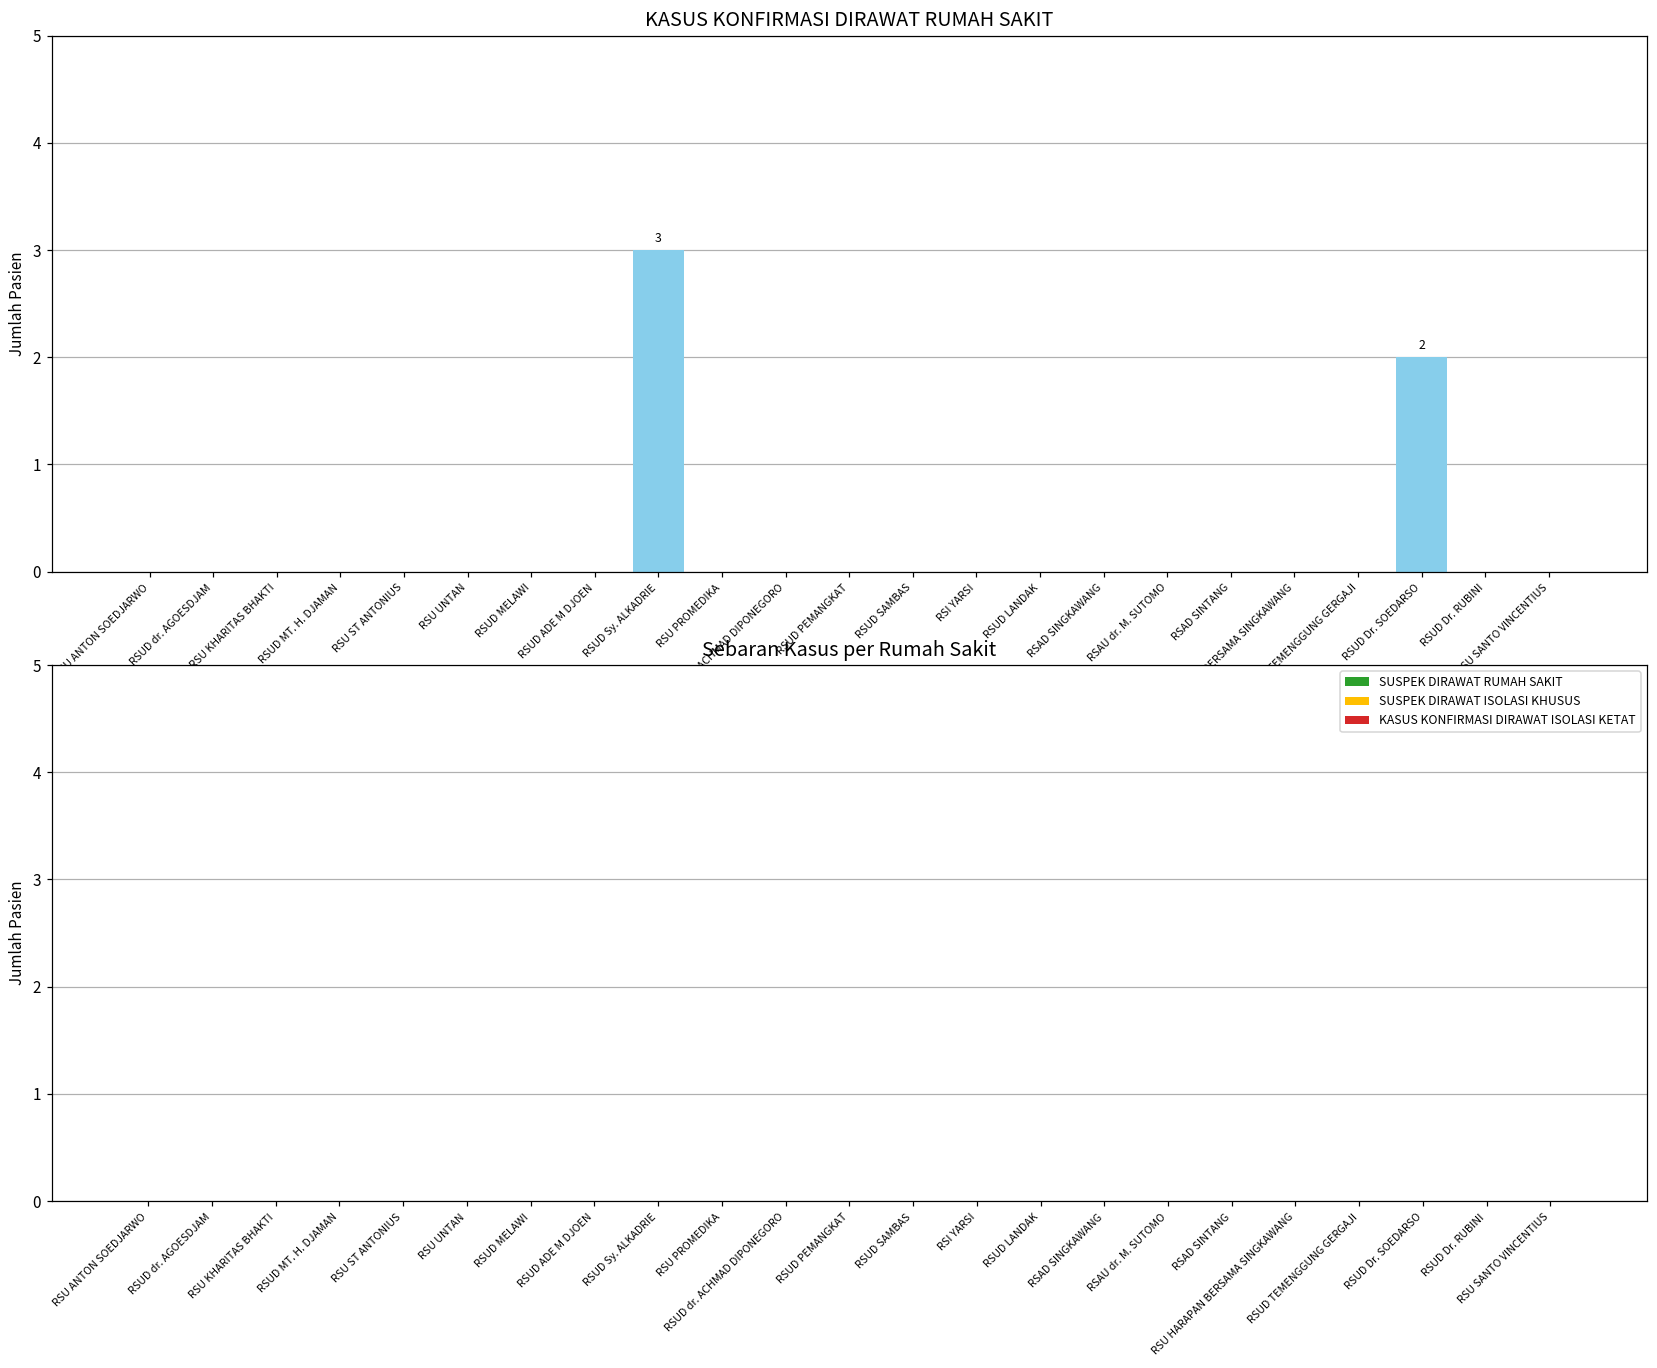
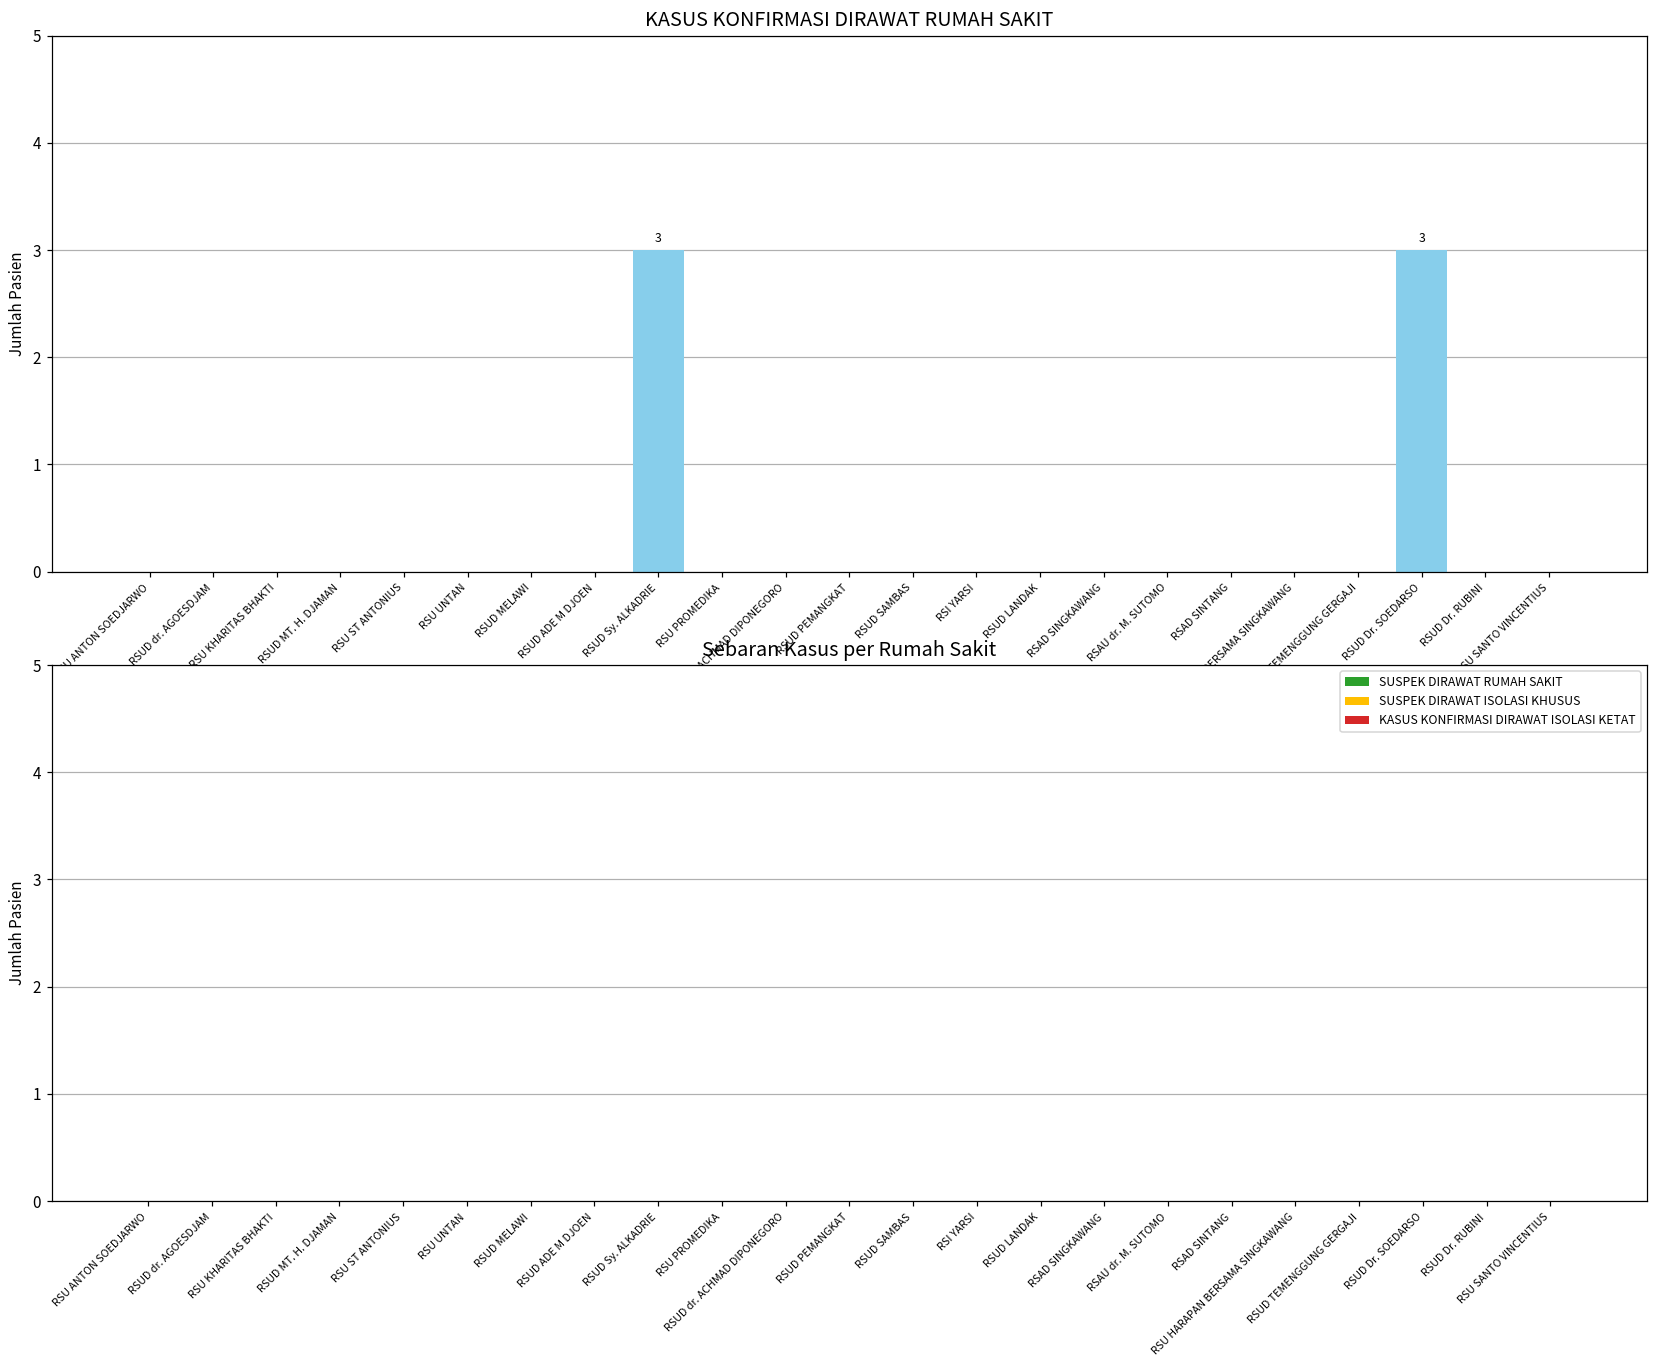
  {
    "KASUS KONFIRMASI DIRAWAT RUMAH SAKIT": {
      "RSUD Sy. ALKADRIE": 3,
-     "RSUD Dr. SOEDARSO": 2
+     "RSUD Dr. SOEDARSO": 3
    },
    "Sebaran Kasus per Rumah Sakit": {
      "SUSPEK DIRAWAT RUMAH SAKIT": {
        "RSU ANTON SOEDJARWO": 0.0,
        "RSUD dr. AGOESDJAM": 0.0,
        "RSU KHARITAS BHAKTI": 0.0,
        "RSUD MT. H. DJAMAN": 0.0,
        "RSU ST ANTONIUS": 0.0,
        "RSU UNTAN": 0.0,
        "RSUD MELAWI": 0.0,
        "RSUD ADE M DJOEN": 0.0,
        "RSUD Sy. ALKADRIE": 0.0,
        "RSU PROMEDIKA": 0.0,
        "RSUD dr. ACHMAD DIPONEGORO": 0.0,
        "RSUD PEMANGKAT": 0.0,
        "RSUD SAMBAS": 0.0,
        "RSI YARSI": 0.0,
        "RSUD LANDAK": 0.0,
        "RSAD SINGKAWANG": 0.0,
        "RSAU dr. M. SUTOMO": 0.0,
        "RSAD SINTANG": 0.0,
        "RSU HARAPAN BERSAMA SINGKAWANG": 0.0,
        "RSUD TEMENGGUNG GERGAJI": 0.0,
        "RSUD Dr. SOEDARSO": 0.0,
        "RSUD Dr. RUBINI": 0.0,
        "RSU SANTO VINCENTIUS": 0.0
      },
      "SUSPEK DIRAWAT ISOLASI KHUSUS": {
        "RSU ANTON SOEDJARWO": 0.0,
        "RSUD dr. AGOESDJAM": 0.0,
        "RSU KHARITAS BHAKTI": 0.0,
        "RSUD MT. H. DJAMAN": 0.0,
        "RSU ST ANTONIUS": 0.0,
        "RSU UNTAN": 0.0,
        "RSUD MELAWI": 0.0,
        "RSUD ADE M DJOEN": 0.0,
        "RSUD Sy. ALKADRIE": 0.0,
        "RSU PROMEDIKA": 0.0,
        "RSUD dr. ACHMAD DIPONEGORO": 0.0,
        "RSUD PEMANGKAT": 0.0,
        "RSUD SAMBAS": 0.0,
        "RSI YARSI": 0.0,
        "RSUD LANDAK": 0.0,
        "RSAD SINGKAWANG": 0.0,
        "RSAU dr. M. SUTOMO": 0.0,
        "RSAD SINTANG": 0.0,
        "RSU HARAPAN BERSAMA SINGKAWANG": 0.0,
        "RSUD TEMENGGUNG GERGAJI": 0.0,
        "RSUD Dr. SOEDARSO": 0.0,
        "RSUD Dr. RUBINI": 0.0,
        "RSU SANTO VINCENTIUS": 0.0
      },
      "KASUS KONFIRMASI DIRAWAT ISOLASI KETAT": {
        "RSU ANTON SOEDJARWO": 0.0,
        "RSUD dr. AGOESDJAM": 0.0,
        "RSU KHARITAS BHAKTI": 0.0,
        "RSUD MT. H. DJAMAN": 0.0,
        "RSU ST ANTONIUS": 0.0,
        "RSU UNTAN": 0.0,
        "RSUD MELAWI": 0.0,
        "RSUD ADE M DJOEN": 0.0,
        "RSUD Sy. ALKADRIE": 0.0,
        "RSU PROMEDIKA": 0.0,
        "RSUD dr. ACHMAD DIPONEGORO": 0.0,
        "RSUD PEMANGKAT": 0.0,
        "RSUD SAMBAS": 0.0,
        "RSI YARSI": 0.0,
        "RSUD LANDAK": 0.0,
        "RSAD SINGKAWANG": 0.0,
        "RSAU dr. M. SUTOMO": 0.0,
        "RSAD SINTANG": 0.0,
        "RSU HARAPAN BERSAMA SINGKAWANG": 0.0,
        "RSUD TEMENGGUNG GERGAJI": 0.0,
        "RSUD Dr. SOEDARSO": 0.0,
        "RSUD Dr. RUBINI": 0.0,
        "RSU SANTO VINCENTIUS": 0.0
      }
    }
  }
